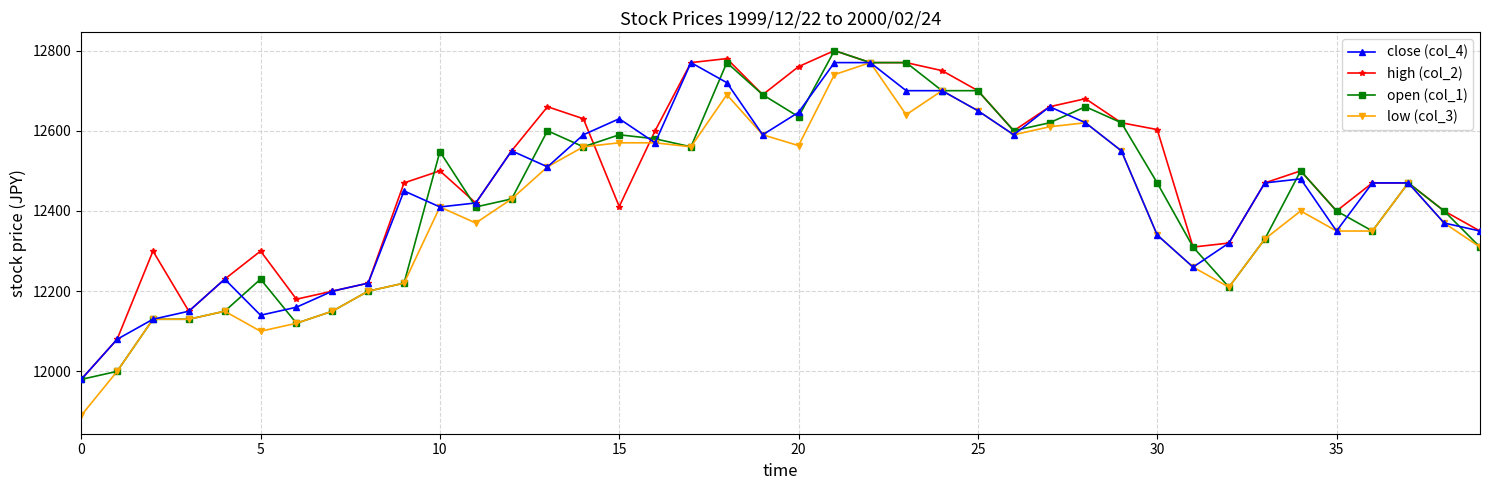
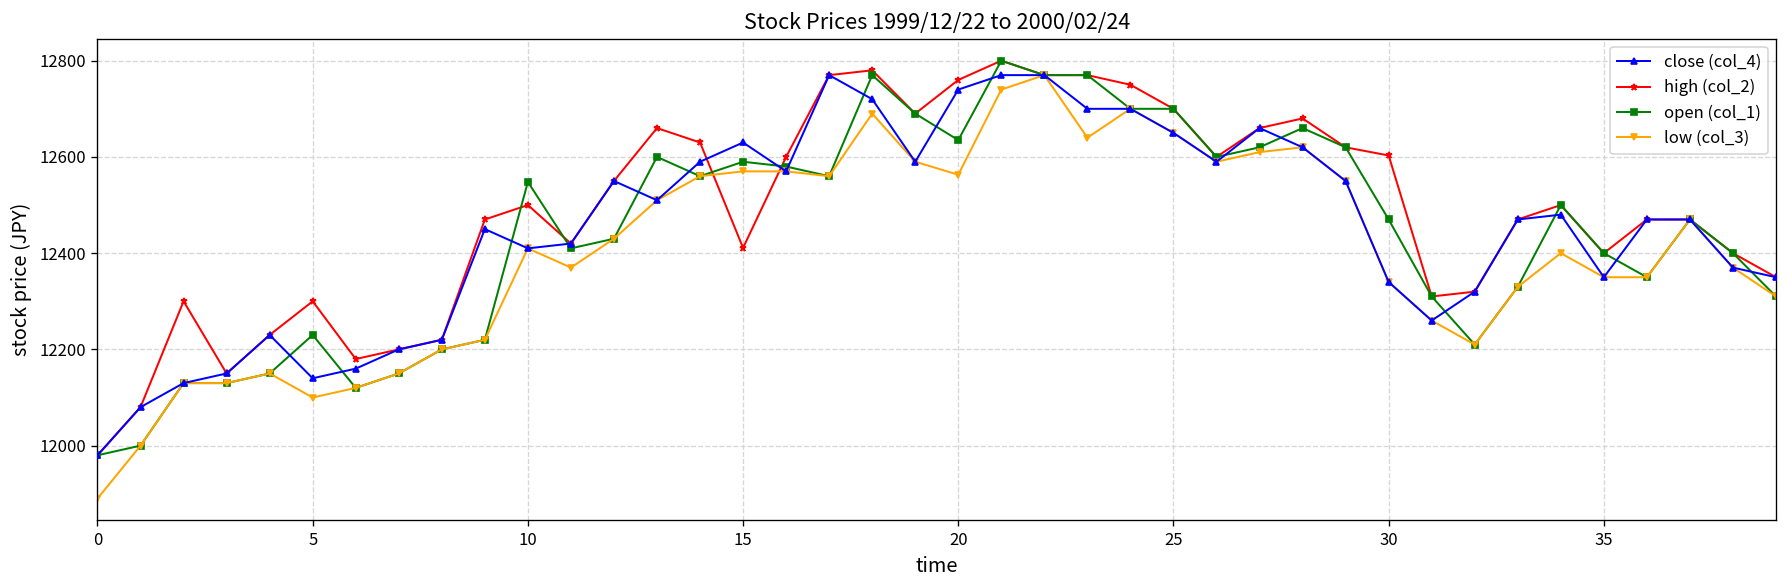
  {
    "close (col_4)": {
      "5": 12140,
      "15": 12630,
-     "20": 12650
+     "20": 12740
    },
    "high (col_2)": {
      "5": 12300,
      "10": 12500,
      "15": 12410,
      "20": 12760,
      "30": 12600
    },
    "open (col_1)": {
      "5": 12230,
      "10": 12550,
      "15": 12590,
      "20": 12640,
      "30": 12470
    },
    "low (col_3)": {
      "0": 11890,
      "5": 12100,
      "15": 12570,
      "20": 12560
    }
  }
